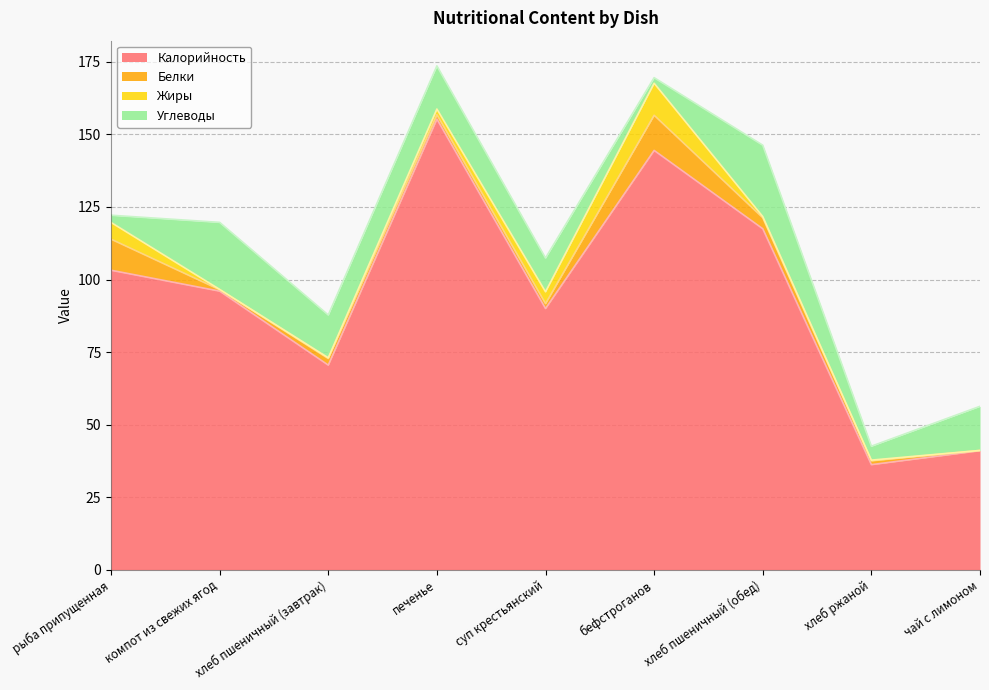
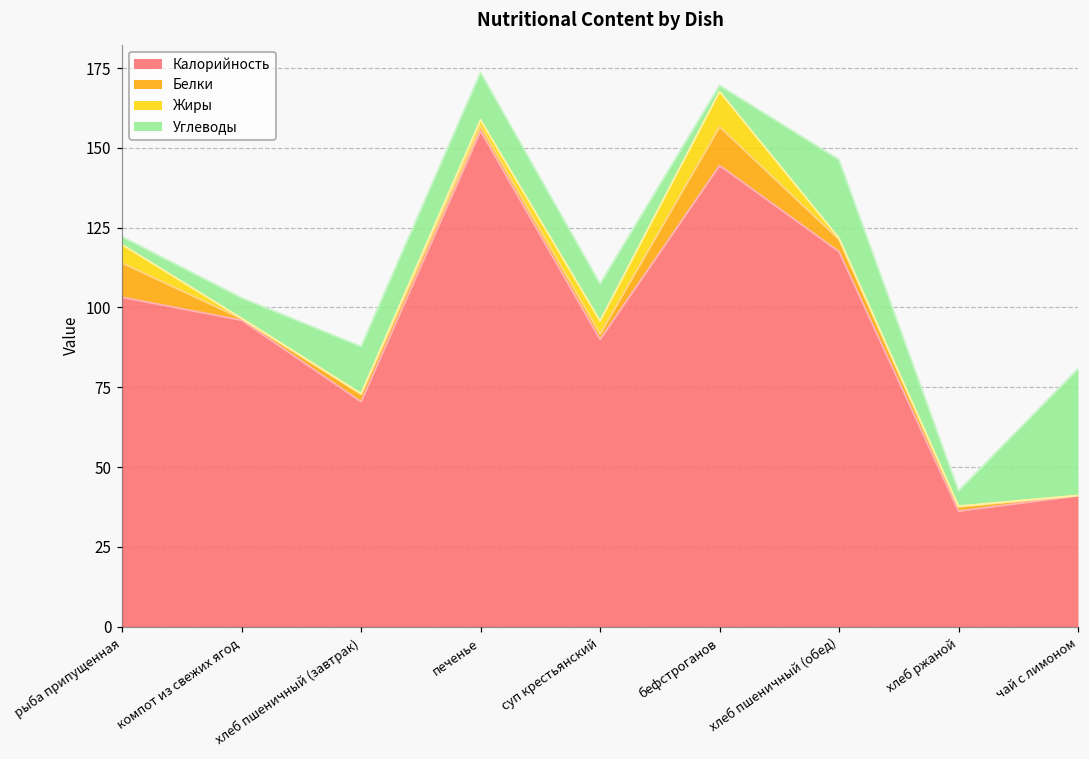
  {
    "Калорийность": {
      "рыба припущенная": 103,
      "хлеб пшеничный (завтрак)": 71,
      "печенье": 155,
      "суп крестьянский": 90,
      "бефстроганов": 145,
      "хлеб пшеничный (обед)": 118,
      "хлеб ржаной": 36
    },
    "Углеводы": {
      "рыба припущенная": 2,
-     "компот из свежих ягод": 23,
+     "компот из свежих ягод": 6,
      "хлеб пшеничный (завтрак)": 15,
      "печенье": 15,
      "суп крестьянский": 12,
      "бефстроганов": 2,
      "хлеб пшеничный (обед)": 25,
      "хлеб ржаной": 5,
-     "чай с лимоном": 15
+     "чай с лимоном": 40
    }
  }
